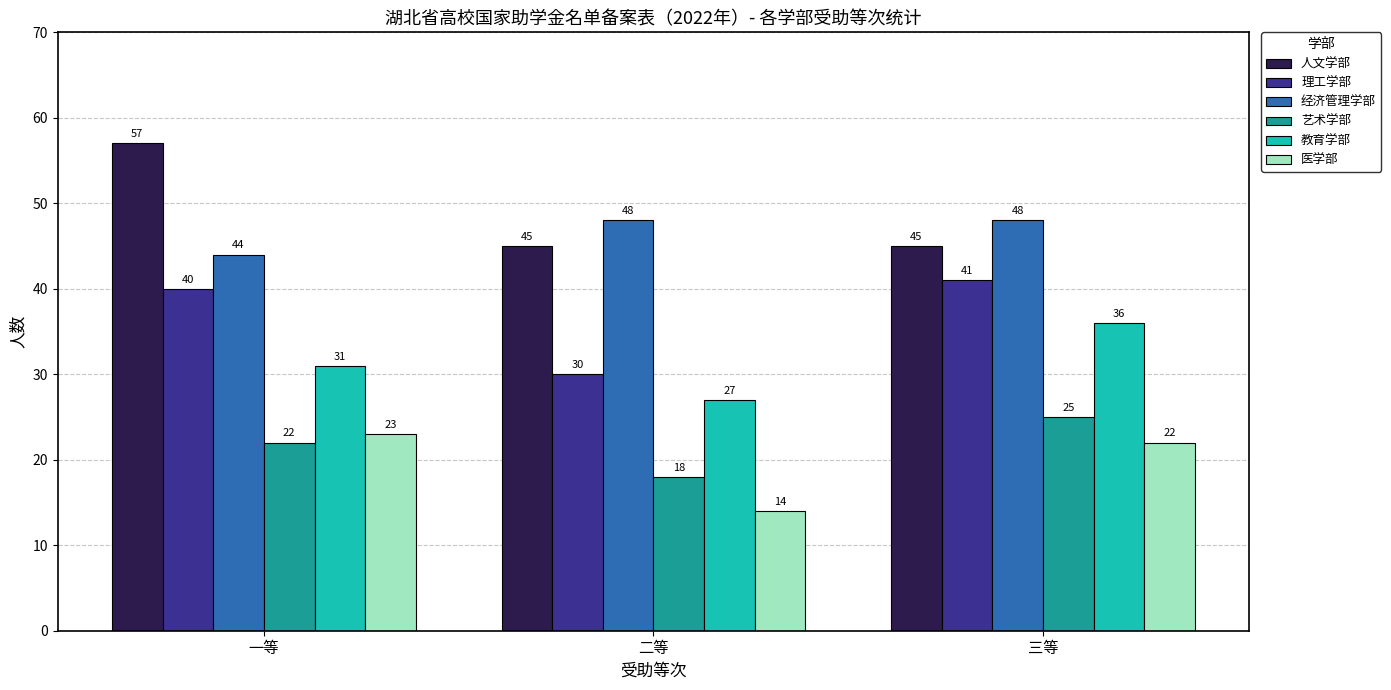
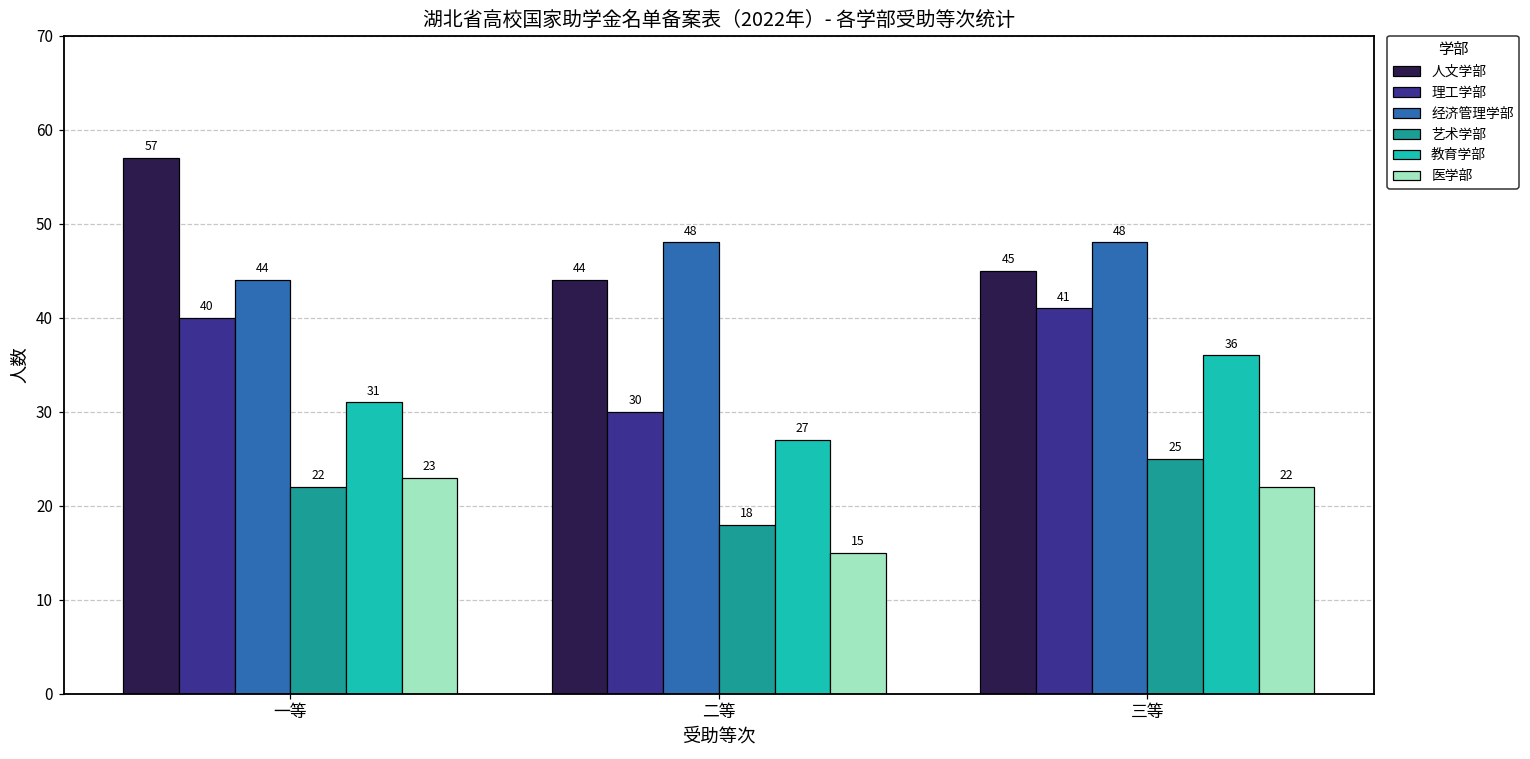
  {
    "人文学部": {
      "一等": 57,
-     "二等": 45,
+     "二等": 44,
      "三等": 45
    },
    "理工学部": {
      "一等": 40,
      "二等": 30,
      "三等": 41
    },
    "经济管理学部": {
      "一等": 44,
      "二等": 48,
      "三等": 48
    },
    "医学部": {
      "一等": 23,
-     "二等": 14,
+     "二等": 15,
      "三等": 22
    }
  }
